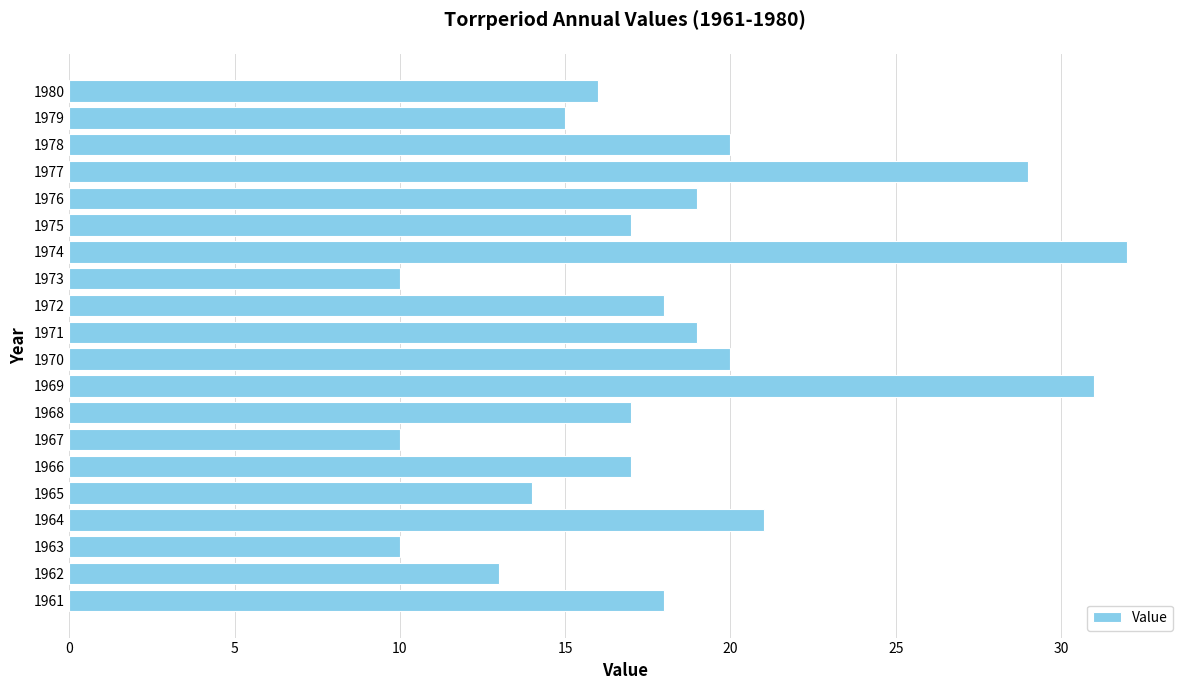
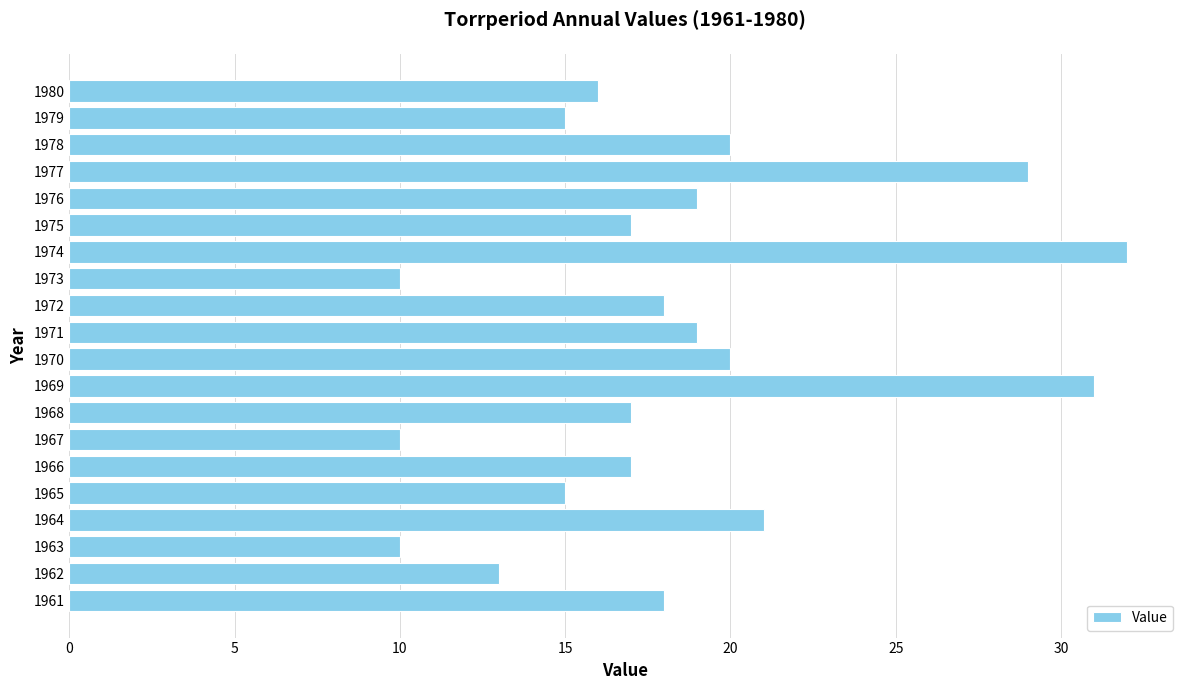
  {
    "1980": 16,
    "1979": 15,
    "1978": 20,
    "1977": 29,
    "1976": 19,
    "1975": 17,
    "1974": 32,
    "1973": 10,
    "1972": 18,
    "1971": 19,
    "1970": 20,
    "1969": 31,
    "1968": 17,
    "1967": 10,
    "1966": 17,
-   "1965": 14,
+   "1965": 15,
    "1964": 21,
    "1963": 10,
    "1962": 13,
    "1961": 18
  }
